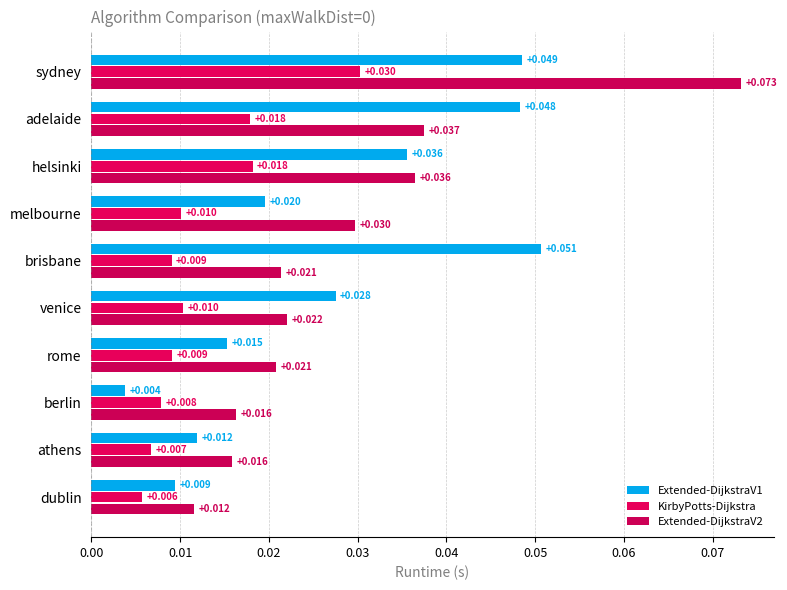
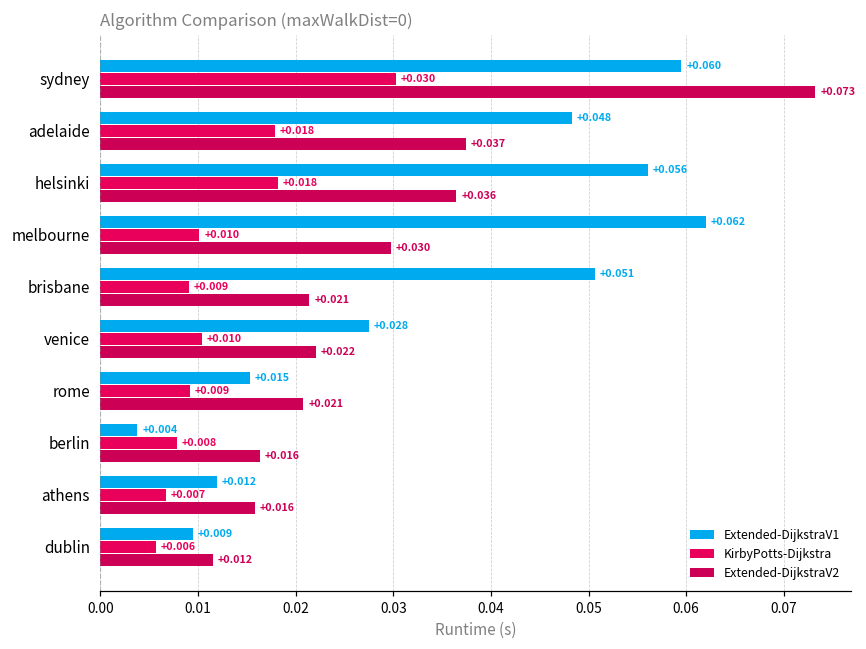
  {
    "Extended-DijkstraV1": {
-     "sydney": "+0.049",
+     "sydney": "+0.060",
      "adelaide": "+0.048",
-     "helsinki": "+0.036",
-     "melbourne": "+0.020",
+     "helsinki": "+0.056",
+     "melbourne": "+0.062",
      "brisbane": "+0.051",
      "venice": "+0.028",
      "rome": "+0.015",
      "berlin": "+0.004",
      "athens": "+0.012",
      "dublin": "+0.009"
    }
  }
